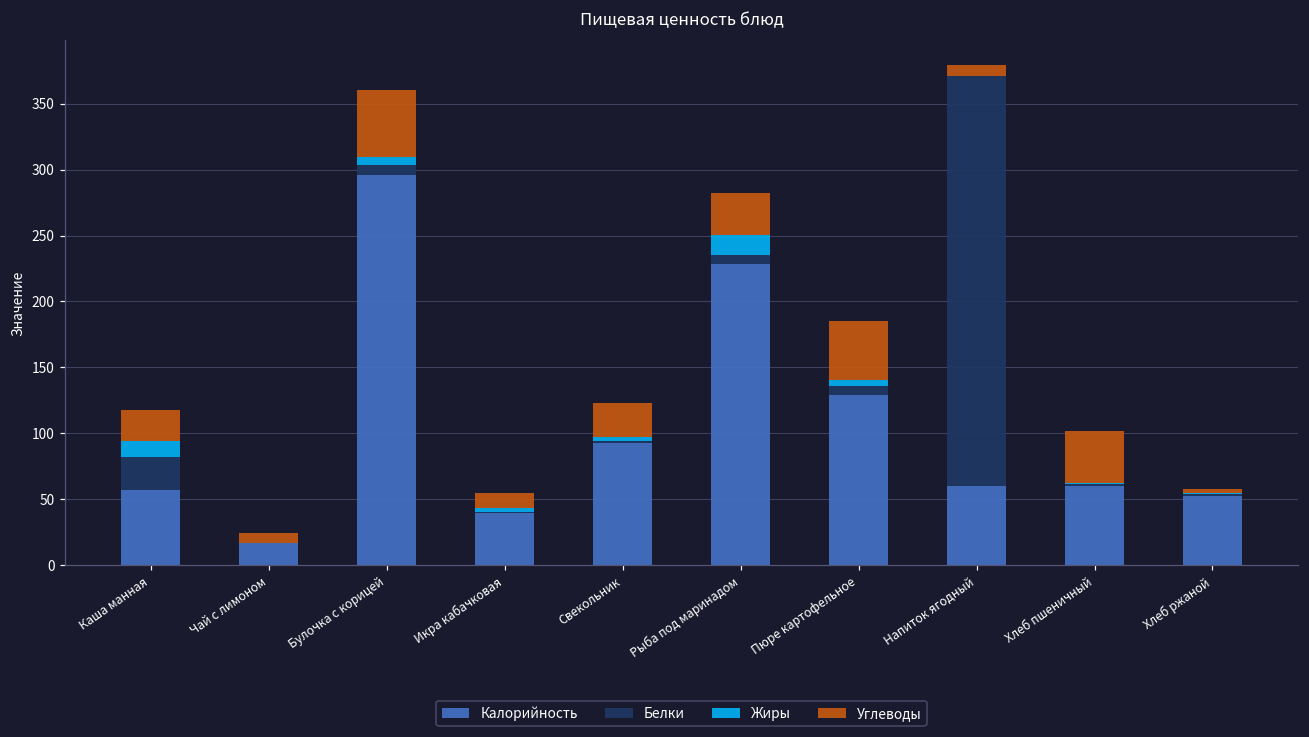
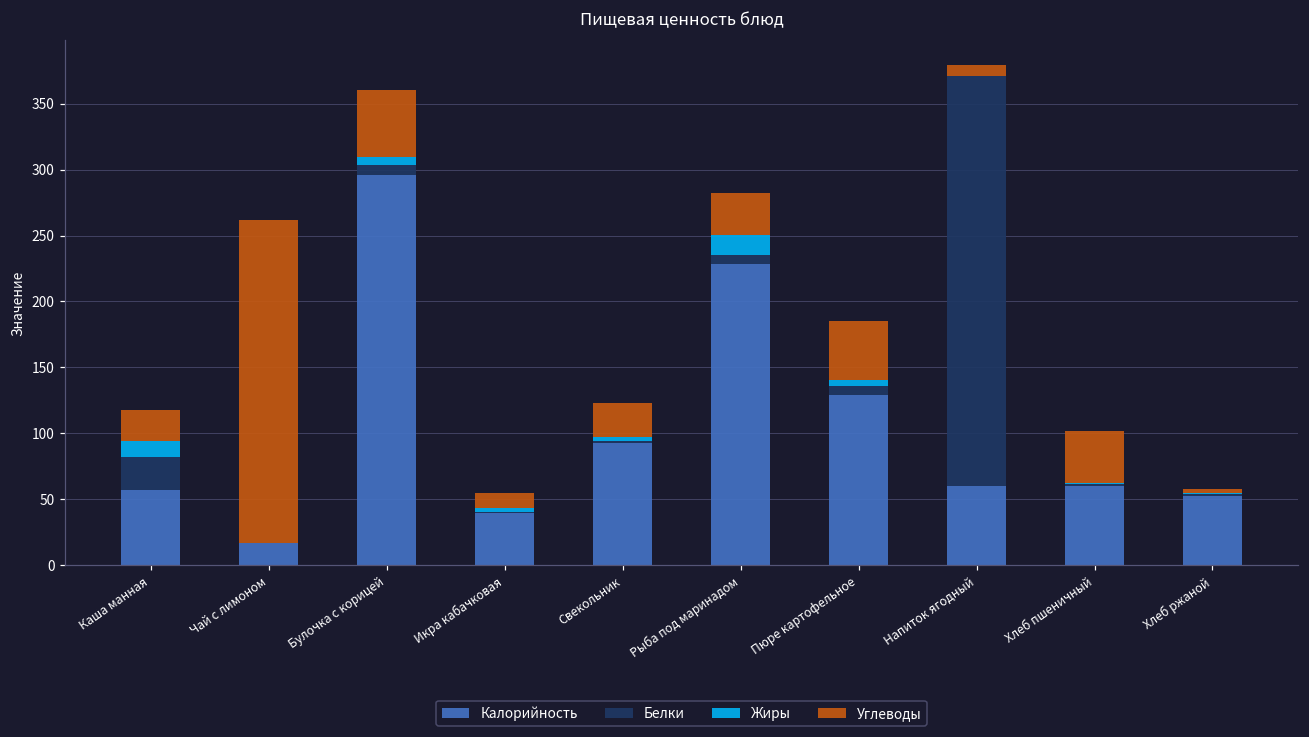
  {
    "Калорийность": {
      "Каша манная": 57,
      "Чай с лимоном": 17,
      "Булочка с корицей": 296,
      "Икра кабачковая": 39,
      "Свекольник": 92,
      "Рыба под маринадом": 229,
      "Пюре картофельное": 129,
      "Напиток ягодный": 60,
      "Хлеб пшеничный": 60,
      "Хлеб ржаной": 52
    },
    "Белки": {
      "Каша манная": 25,
      "Булочка с корицей": 8,
      "Рыба под маринадом": 7,
      "Пюре картофельное": 6,
      "Напиток ягодный": 311
    },
    "Жиры": {
      "Каша манная": 12,
      "Чай с лимоном": 0,
      "Булочка с корицей": 6,
      "Икра кабачковая": 3,
      "Свекольник": 3,
      "Рыба под маринадом": 15,
      "Пюре картофельное": 4
    },
    "Углеводы": {
      "Каша манная": 24,
-     "Чай с лимоном": 7,
+     "Чай с лимоном": 245,
      "Булочка с корицей": 50,
      "Икра кабачковая": 12,
      "Свекольник": 26,
      "Рыба под маринадом": 33,
      "Пюре картофельное": 45,
      "Напиток ягодный": 8,
      "Хлеб пшеничный": 40,
      "Хлеб ржаной": 3
    }
  }
